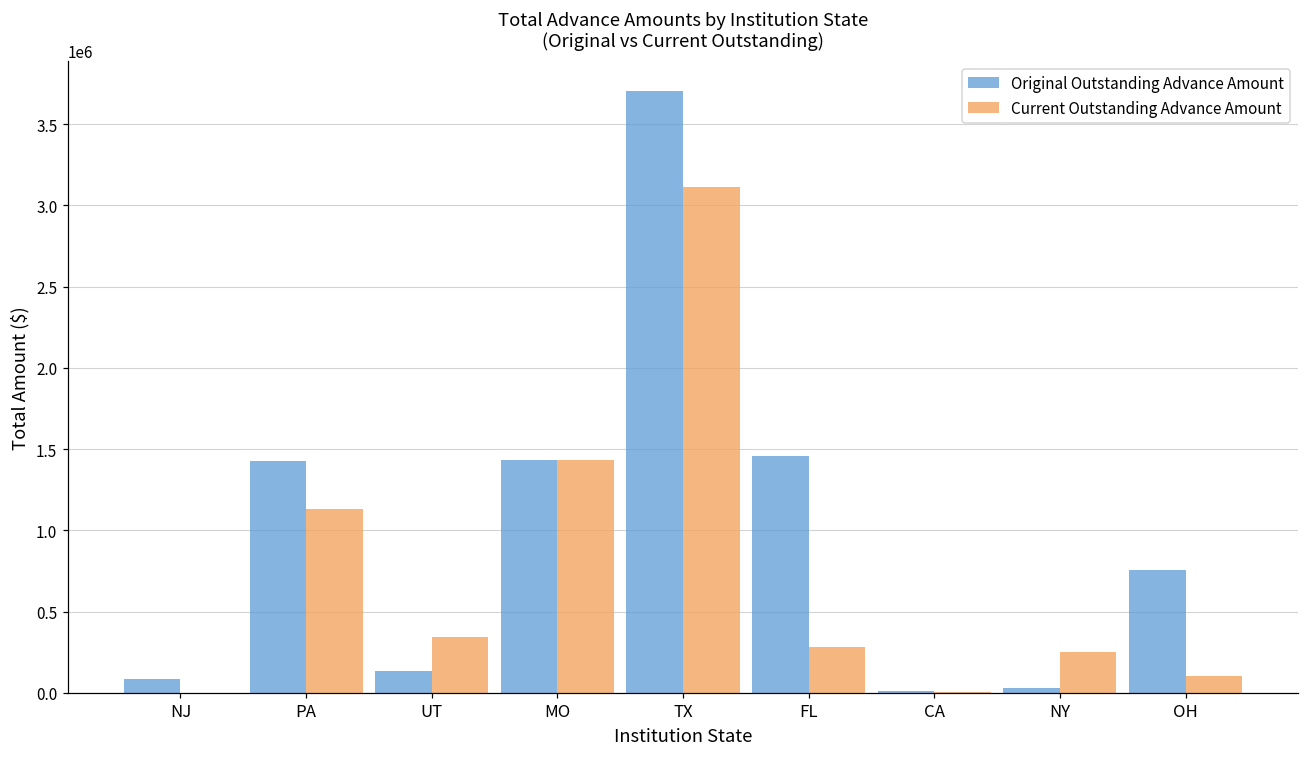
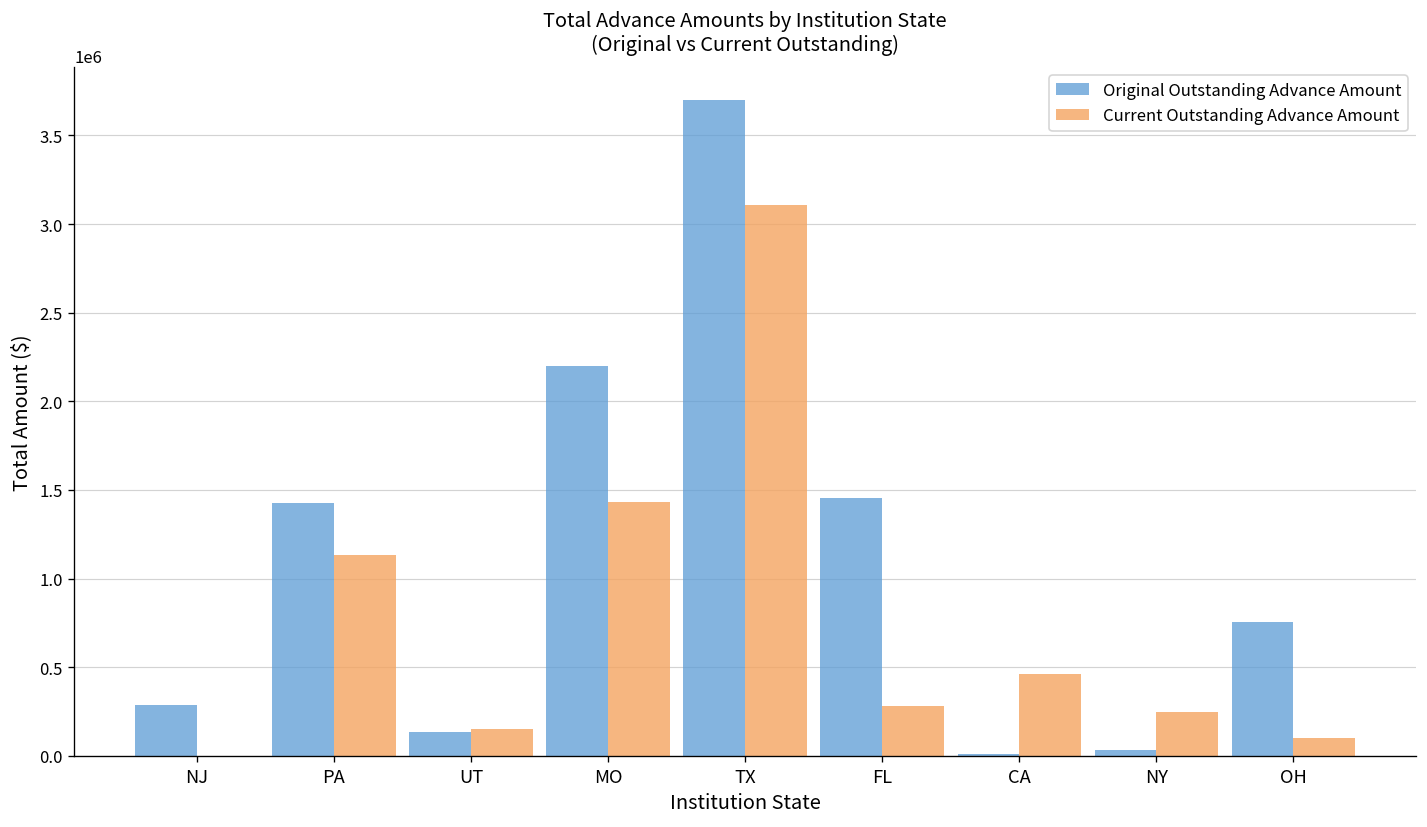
  {
    "Original Outstanding Advance Amount": {
-     "NJ": 80000,
+     "NJ": 280000,
      "PA": 1430000,
      "UT": 130000,
-     "MO": 1430000,
+     "MO": 2200000,
      "TX": 3700000,
      "FL": 1450000,
      "NY": 30000,
      "OH": 760000
    },
    "Current Outstanding Advance Amount": {
      "PA": 1130000,
-     "UT": 340000,
+     "UT": 150000,
      "MO": 1430000,
      "TX": 3110000,
      "FL": 280000,
-     "CA": 10000,
+     "CA": 460000,
      "NY": 250000,
      "OH": 100000
    }
  }
